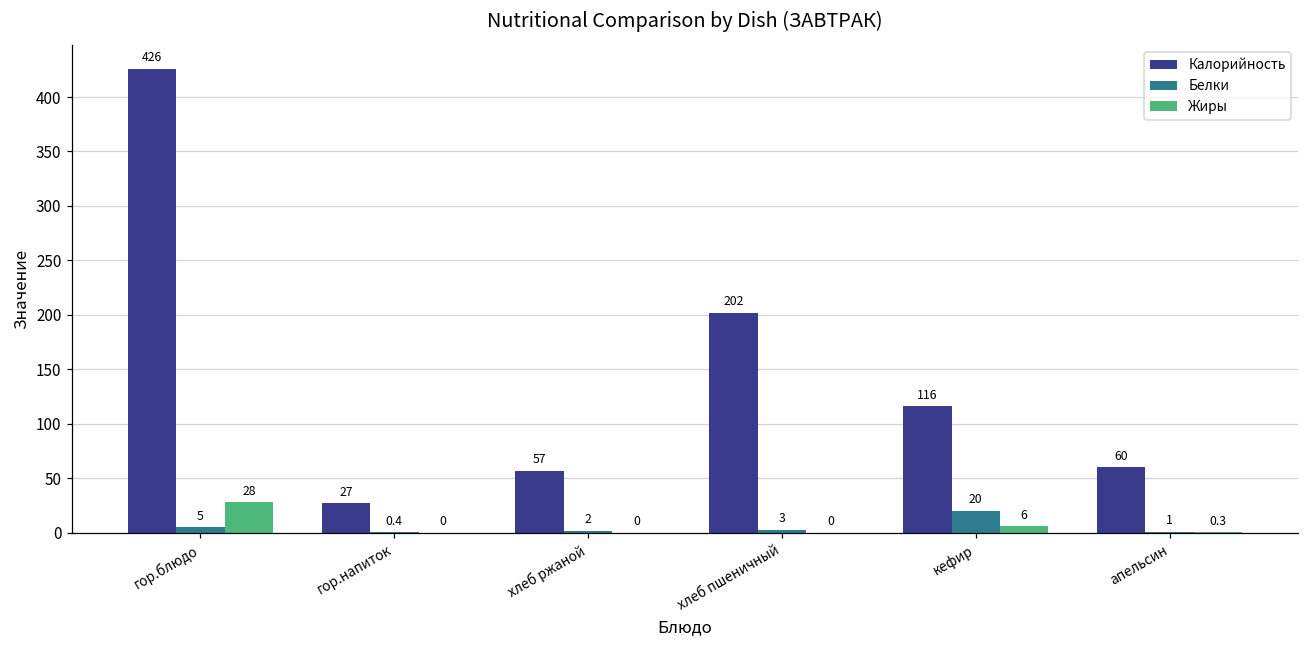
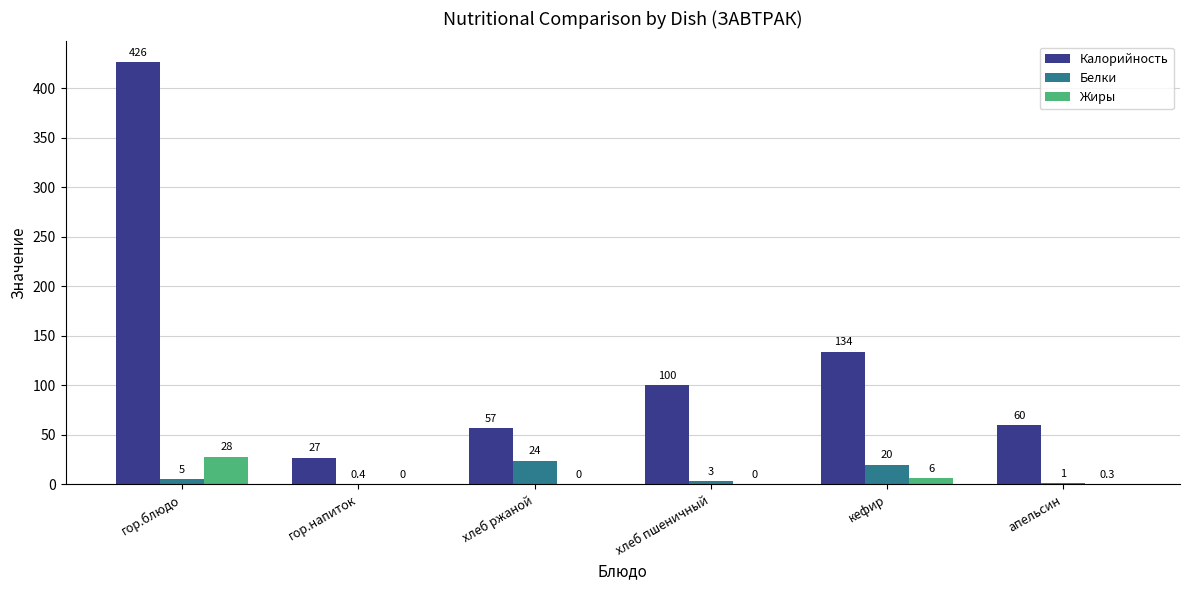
  {
    "Калорийность": {
      "гор.блюдо": 426,
      "гор.напиток": 27,
      "хлеб ржаной": 57,
-     "хлеб пшеничный": 202,
-     "кефир": 116,
+     "хлеб пшеничный": 100,
+     "кефир": 134,
      "апельсин": 60
    },
    "Белки": {
      "гор.блюдо": 5,
      "гор.напиток": 0.4,
-     "хлеб ржаной": 2,
+     "хлеб ржаной": 24,
      "хлеб пшеничный": 3,
      "кефир": 20,
      "апельсин": 1
    },
    "Жиры": {
      "гор.блюдо": 28,
      "гор.напиток": 0,
      "хлеб ржаной": 0,
      "хлеб пшеничный": 0,
      "кефир": 6,
      "апельсин": 0.3
    }
  }
